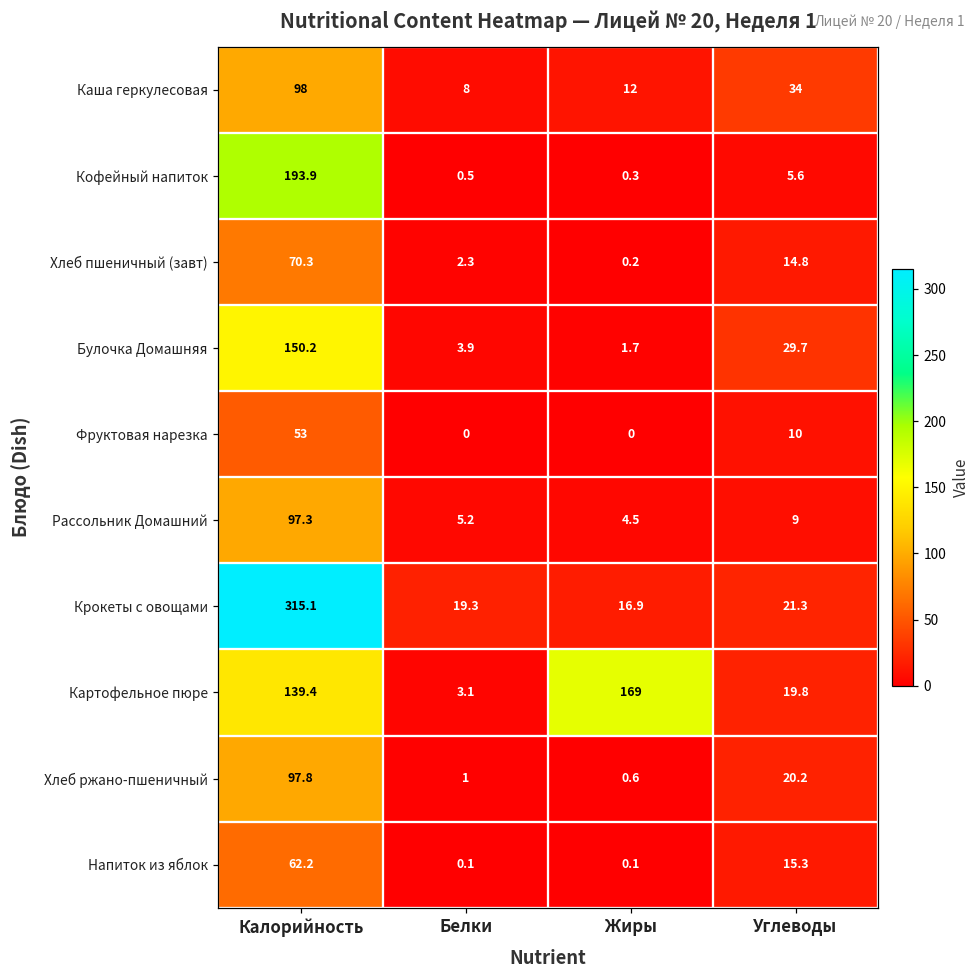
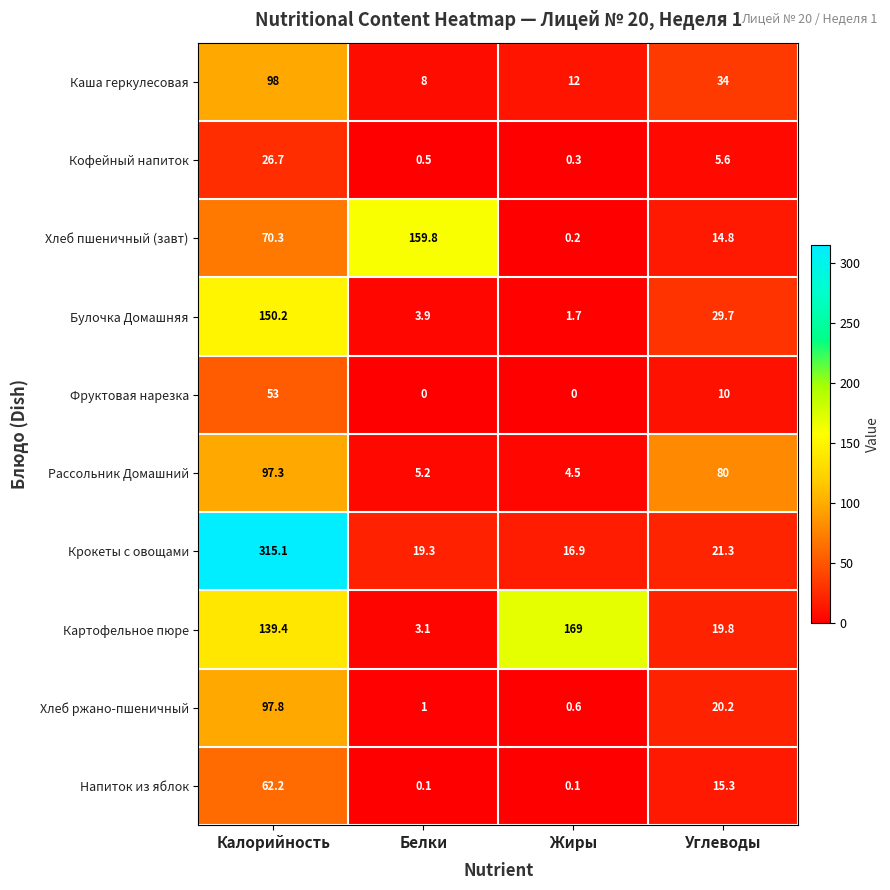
  {
    "Каша геркулесовая": {
      "Калорийность": 98,
      "Белки": 8,
      "Жиры": 12,
      "Углеводы": 34
    },
    "Кофейный напиток": {
-     "Калорийность": 193.9,
+     "Калорийность": 26.7,
      "Белки": 0.5,
      "Жиры": 0.3,
      "Углеводы": 5.6
    },
    "Хлеб пшеничный (завт)": {
      "Калорийность": 70.3,
-     "Белки": 2.3,
+     "Белки": 159.8,
      "Жиры": 0.2,
      "Углеводы": 14.8
    },
    "Булочка Домашняя": {
      "Калорийность": 150.2,
      "Белки": 3.9,
      "Жиры": 1.7,
      "Углеводы": 29.7
    },
    "Фруктовая нарезка": {
      "Калорийность": 53,
      "Белки": 0,
      "Жиры": 0,
      "Углеводы": 10
    },
    "Рассольник Домашний": {
      "Калорийность": 97.3,
      "Белки": 5.2,
      "Жиры": 4.5,
-     "Углеводы": 9
+     "Углеводы": 80
    },
    "Крокеты с овощами": {
      "Калорийность": 315.1,
      "Белки": 19.3,
      "Жиры": 16.9,
      "Углеводы": 21.3
    },
    "Картофельное пюре": {
      "Калорийность": 139.4,
      "Белки": 3.1,
      "Жиры": 169,
      "Углеводы": 19.8
    },
    "Хлеб ржано-пшеничный": {
      "Калорийность": 97.8,
      "Белки": 1,
      "Жиры": 0.6,
      "Углеводы": 20.2
    },
    "Напиток из яблок": {
      "Калорийность": 62.2,
      "Белки": 0.1,
      "Жиры": 0.1,
      "Углеводы": 15.3
    }
  }
